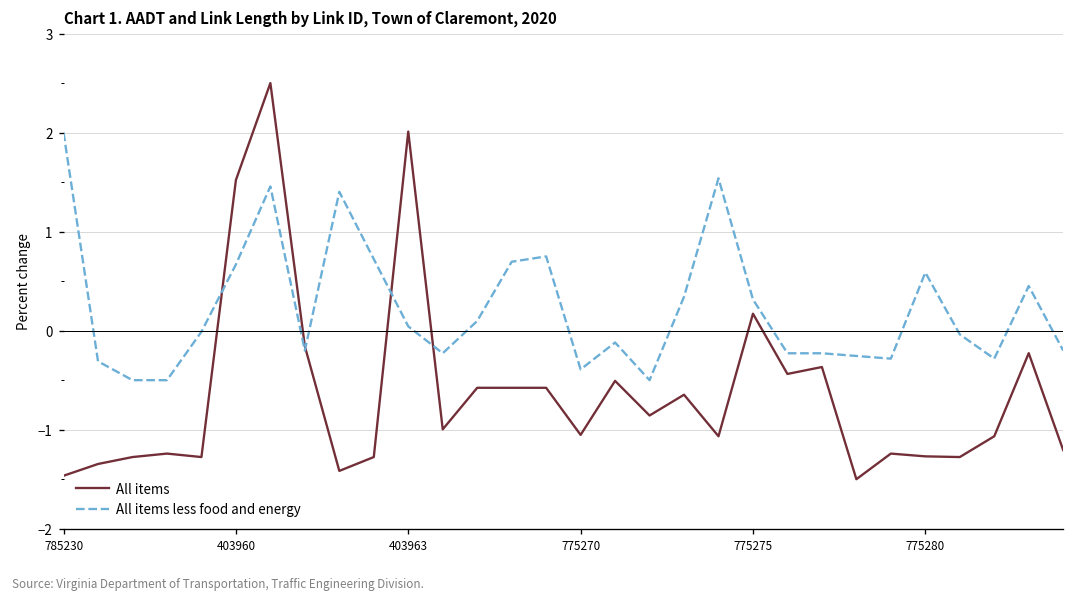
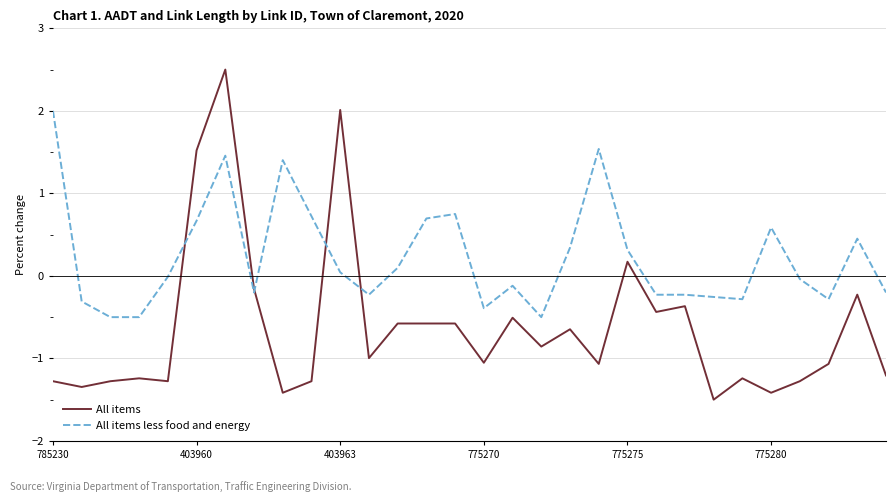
  {
    "All items": {
-     "785230": -1.5,
+     "785230": -1.3,
      "403960": 1.5,
      "403963": 2.0,
      "775270": -1.1,
      "775275": 0.2,
-     "775280": -1.3
+     "775280": -1.4
    },
    "All items less food and energy": {
      "785230": 2.0,
      "403960": 0.7,
      "403963": 0.0,
      "775270": -0.4,
      "775275": 0.3,
      "775280": 0.6
    }
  }
